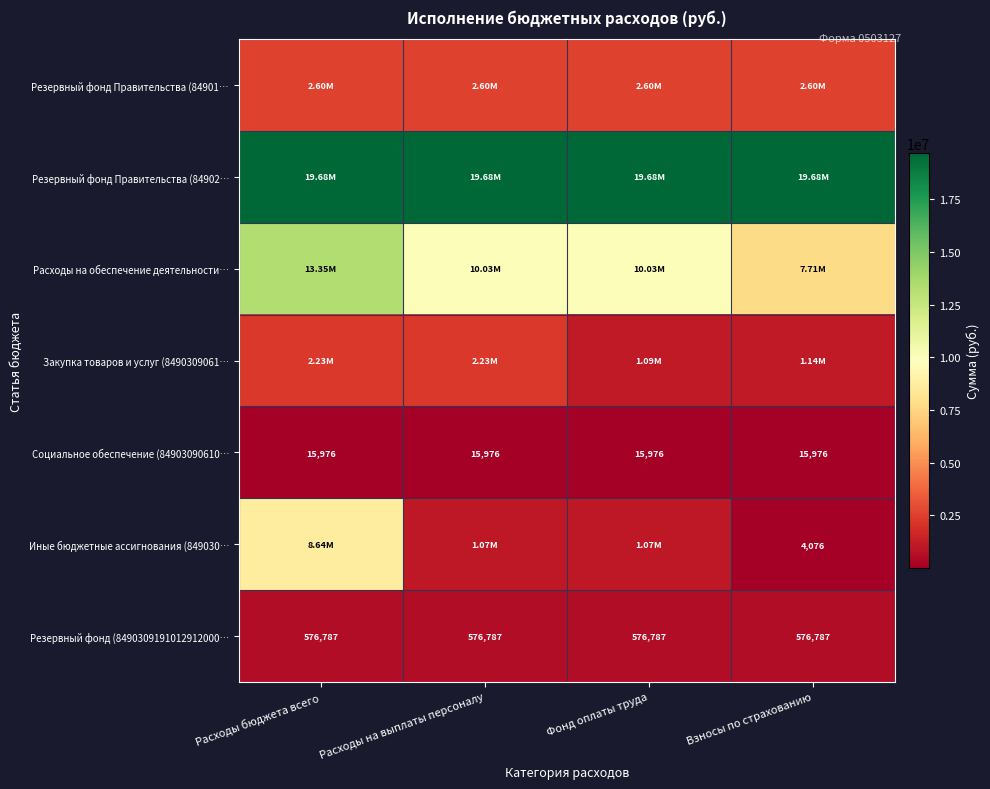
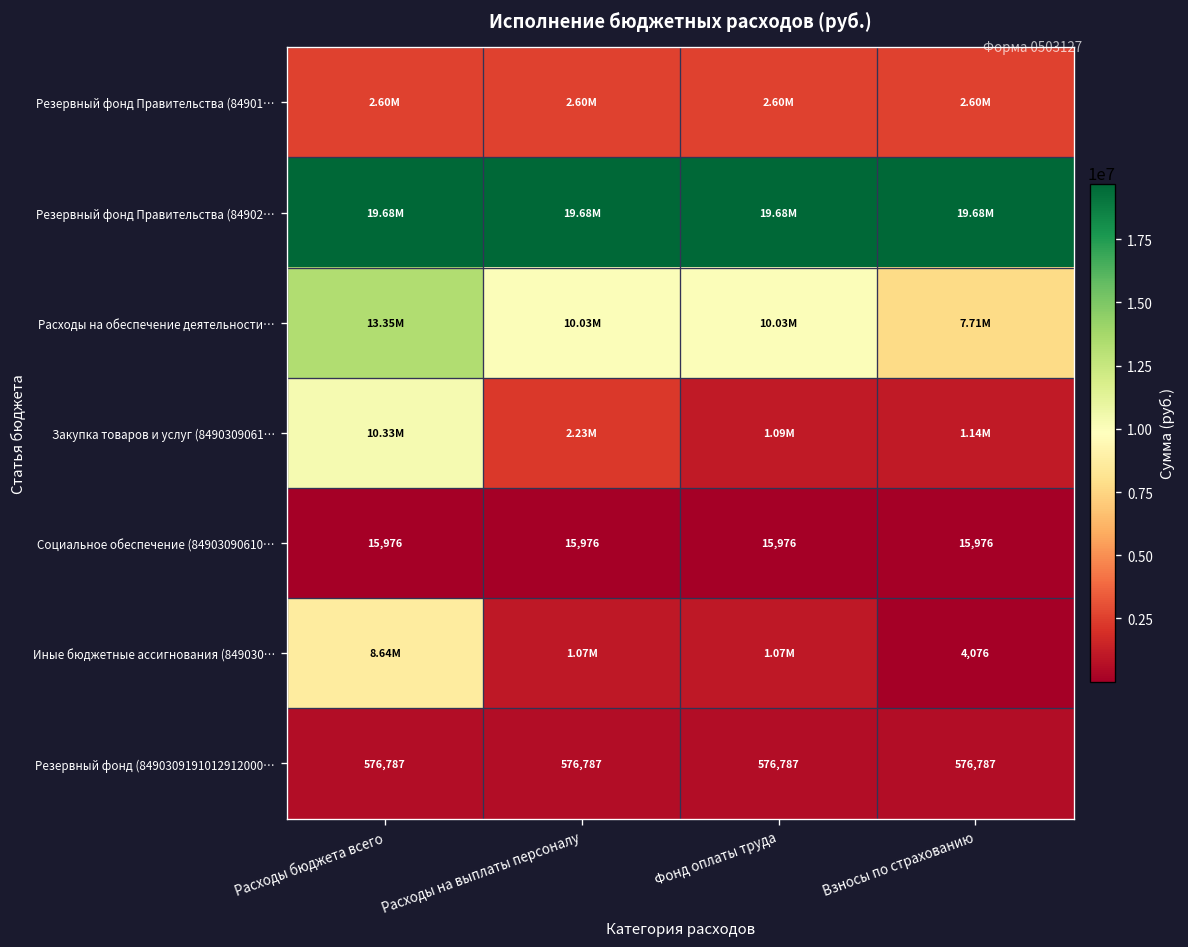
  {
    "Резервный фонд Правительства (84901…": {
      "Расходы бюджета всего": "2.60M",
      "Расходы на выплаты персоналу": "2.60M",
      "Фонд оплаты труда": "2.60M",
      "Взносы по страхованию": "2.60M"
    },
    "Резервный фонд Правительства (84902…": {
      "Расходы бюджета всего": "19.68M",
      "Расходы на выплаты персоналу": "19.68M",
      "Фонд оплаты труда": "19.68M",
      "Взносы по страхованию": "19.68M"
    },
    "Расходы на обеспечение деятельности…": {
      "Расходы бюджета всего": "13.35M",
      "Расходы на выплаты персоналу": "10.03M",
      "Фонд оплаты труда": "10.03M",
      "Взносы по страхованию": "7.71M"
    },
    "Закупка товаров и услуг (8490309061…": {
-     "Расходы бюджета всего": "2.23M",
+     "Расходы бюджета всего": "10.33M",
      "Расходы на выплаты персоналу": "2.23M",
      "Фонд оплаты труда": "1.09M",
      "Взносы по страхованию": "1.14M"
    },
    "Социальное обеспечение (84903090610…": {
      "Расходы бюджета всего": "15,976",
      "Расходы на выплаты персоналу": "15,976",
      "Фонд оплаты труда": "15,976",
      "Взносы по страхованию": "15,976"
    },
    "Иные бюджетные ассигнования (849030…": {
      "Расходы бюджета всего": "8.64M",
      "Расходы на выплаты персоналу": "1.07M",
      "Фонд оплаты труда": "1.07M",
      "Взносы по страхованию": "4,076"
    },
    "Резервный фонд (8490309191012912000…": {
      "Расходы бюджета всего": "576,787",
      "Расходы на выплаты персоналу": "576,787",
      "Фонд оплаты труда": "576,787",
      "Взносы по страхованию": "576,787"
    }
  }
